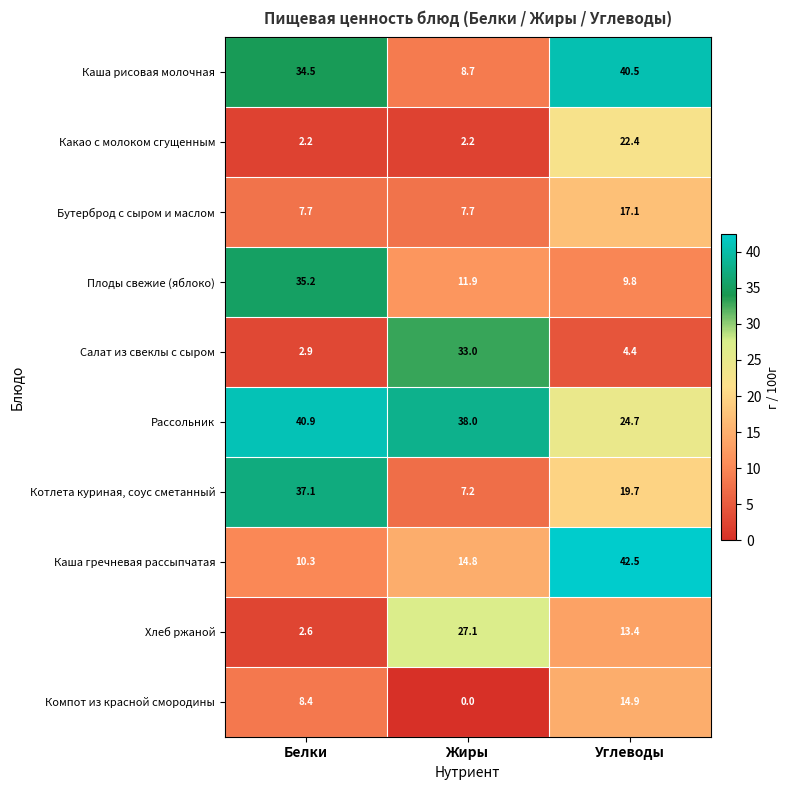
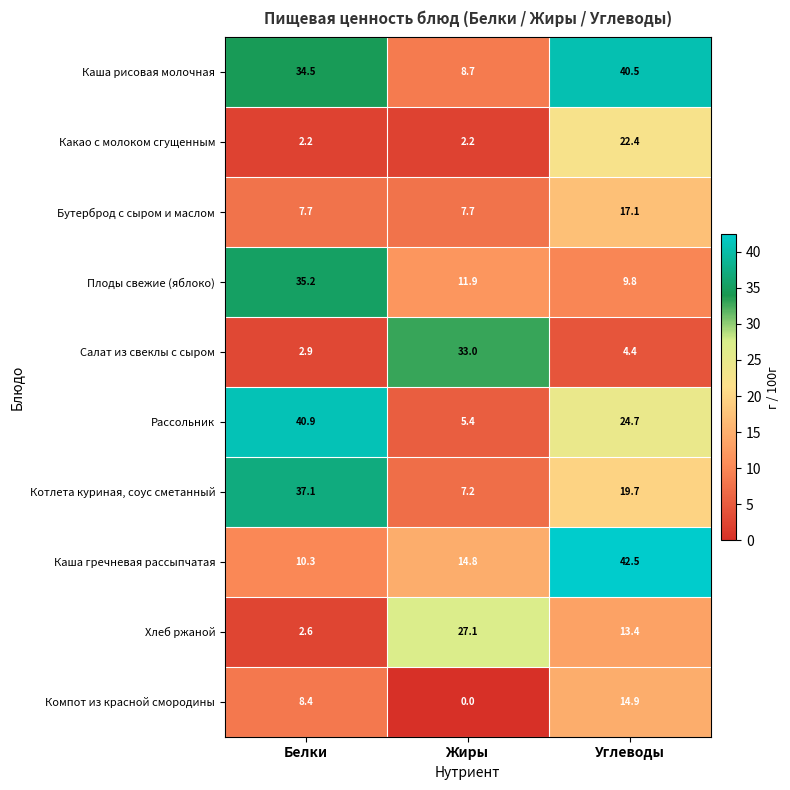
  {
    "Каша рисовая молочная": {
      "Белки": 34.5,
      "Жиры": 8.7,
      "Углеводы": 40.5
    },
    "Какао с молоком сгущенным": {
      "Белки": 2.2,
      "Жиры": 2.2,
      "Углеводы": 22.4
    },
    "Бутерброд с сыром и маслом": {
      "Белки": 7.7,
      "Жиры": 7.7,
      "Углеводы": 17.1
    },
    "Плоды свежие (яблоко)": {
      "Белки": 35.2,
      "Жиры": 11.9,
      "Углеводы": 9.8
    },
    "Салат из свеклы с сыром": {
      "Белки": 2.9,
      "Жиры": 33.0,
      "Углеводы": 4.4
    },
    "Рассольник": {
      "Белки": 40.9,
-     "Жиры": 38.0,
+     "Жиры": 5.4,
      "Углеводы": 24.7
    },
    "Котлета куриная, соус сметанный": {
      "Белки": 37.1,
      "Жиры": 7.2,
      "Углеводы": 19.7
    },
    "Каша гречневая рассыпчатая": {
      "Белки": 10.3,
      "Жиры": 14.8,
      "Углеводы": 42.5
    },
    "Хлеб ржаной": {
      "Белки": 2.6,
      "Жиры": 27.1,
      "Углеводы": 13.4
    },
    "Компот из красной смородины": {
      "Белки": 8.4,
      "Жиры": 0.0,
      "Углеводы": 14.9
    }
  }
